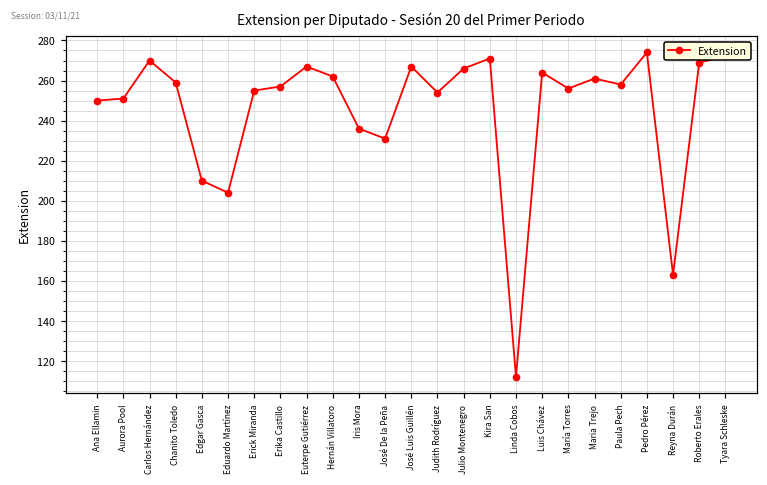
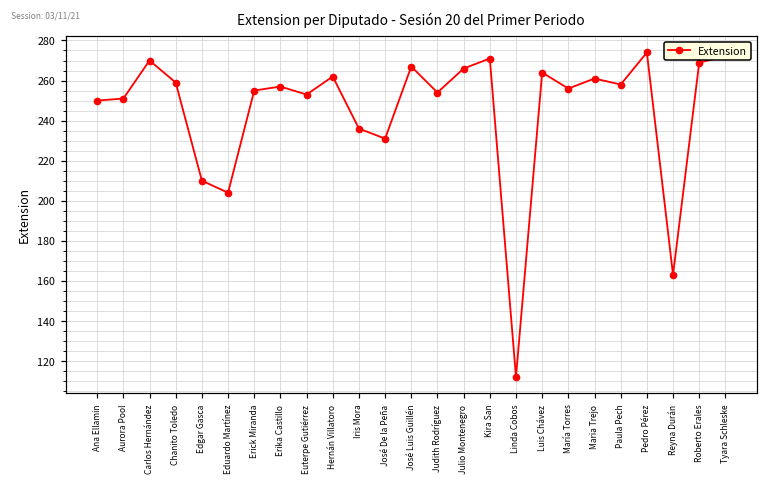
  {
    "Ana Ellamin": 250,
    "Aurora Pool": 251,
    "Carlos Hernández": 270,
    "Chanito Toledo": 259,
    "Edgar Gasca": 210,
    "Eduardo Martínez": 204,
    "Erick Miranda": 255,
    "Erika Castillo": 257,
-   "Euterpe Gutiérrez": 267,
+   "Euterpe Gutiérrez": 253,
    "Hernán Villatoro": 262,
    "Iris Mora": 236,
    "José De la Peña": 231,
    "José Luis Guillén": 267,
    "Judith Rodríguez": 254,
    "Julio Montenegro": 266,
    "Kira San": 271,
    "Linda Cobos": 112,
    "Luis Chávez": 264,
    "María Torres": 256,
    "Maria Trejo": 261,
    "Paula Pech": 258,
    "Pedro Pérez": 274,
    "Reyna Durán": 163,
    "Roberto Erales": 269
  }
